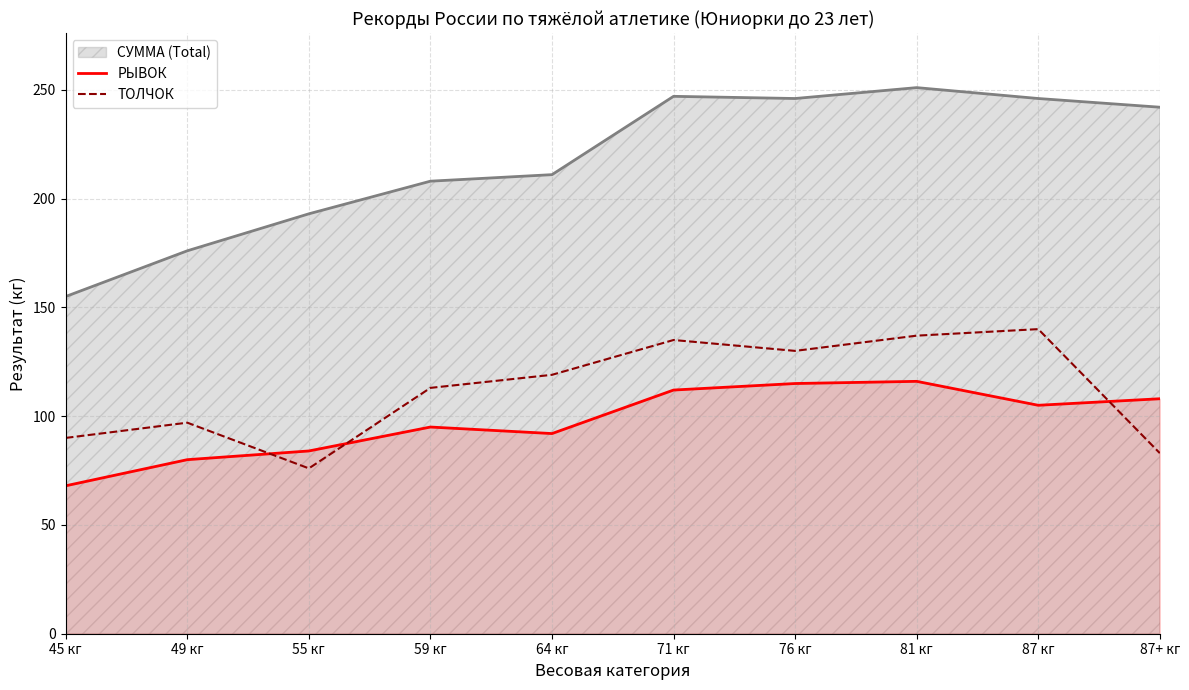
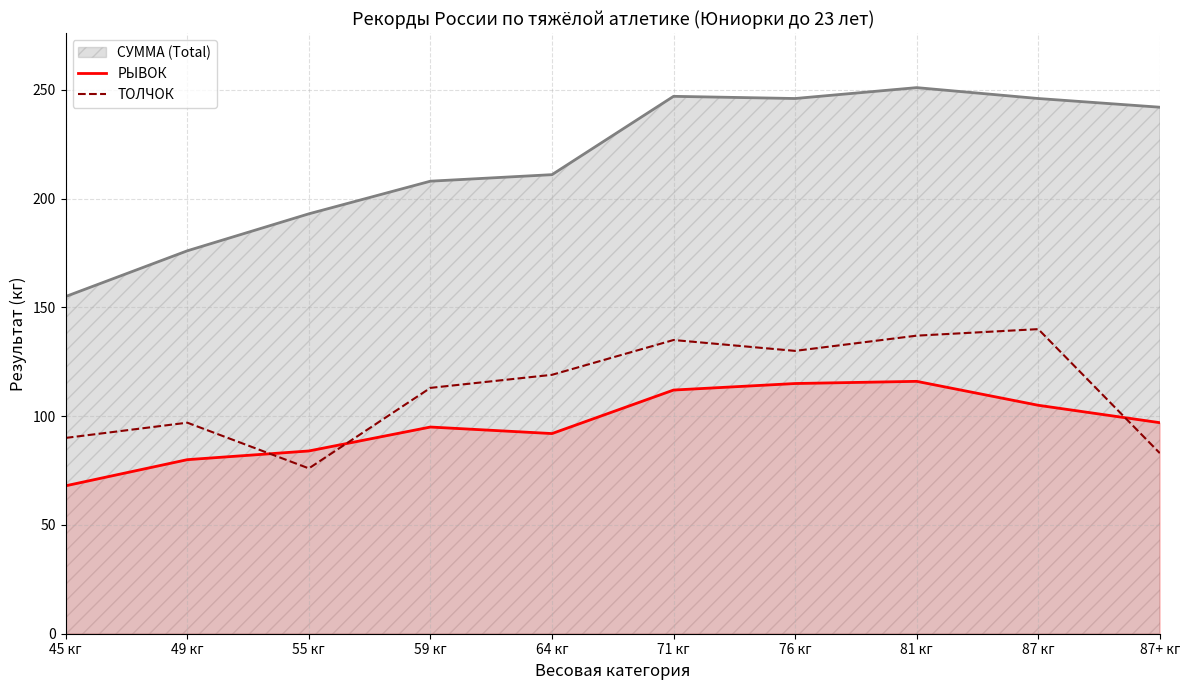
  {
    "РЫВОК": {
      "45 кг": 68,
      "49 кг": 80,
      "55 кг": 84,
      "59 кг": 95,
      "64 кг": 92,
      "71 кг": 112,
      "76 кг": 115,
      "81 кг": 116,
      "87 кг": 105,
-     "87+ кг": 108
+     "87+ кг": 97
    },
    "ТОЛЧОК": {
      "45 кг": 90,
      "49 кг": 97,
      "55 кг": 76,
      "59 кг": 113,
      "64 кг": 119,
      "71 кг": 135,
      "76 кг": 130,
      "81 кг": 137,
      "87 кг": 140,
      "87+ кг": 83
    },
    "СУММА (Total)": {
      "45 кг": 155,
      "49 кг": 176,
      "55 кг": 193,
      "59 кг": 208,
      "64 кг": 211,
      "71 кг": 247,
      "76 кг": 246,
      "81 кг": 251,
      "87 кг": 246,
      "87+ кг": 242
    }
  }
